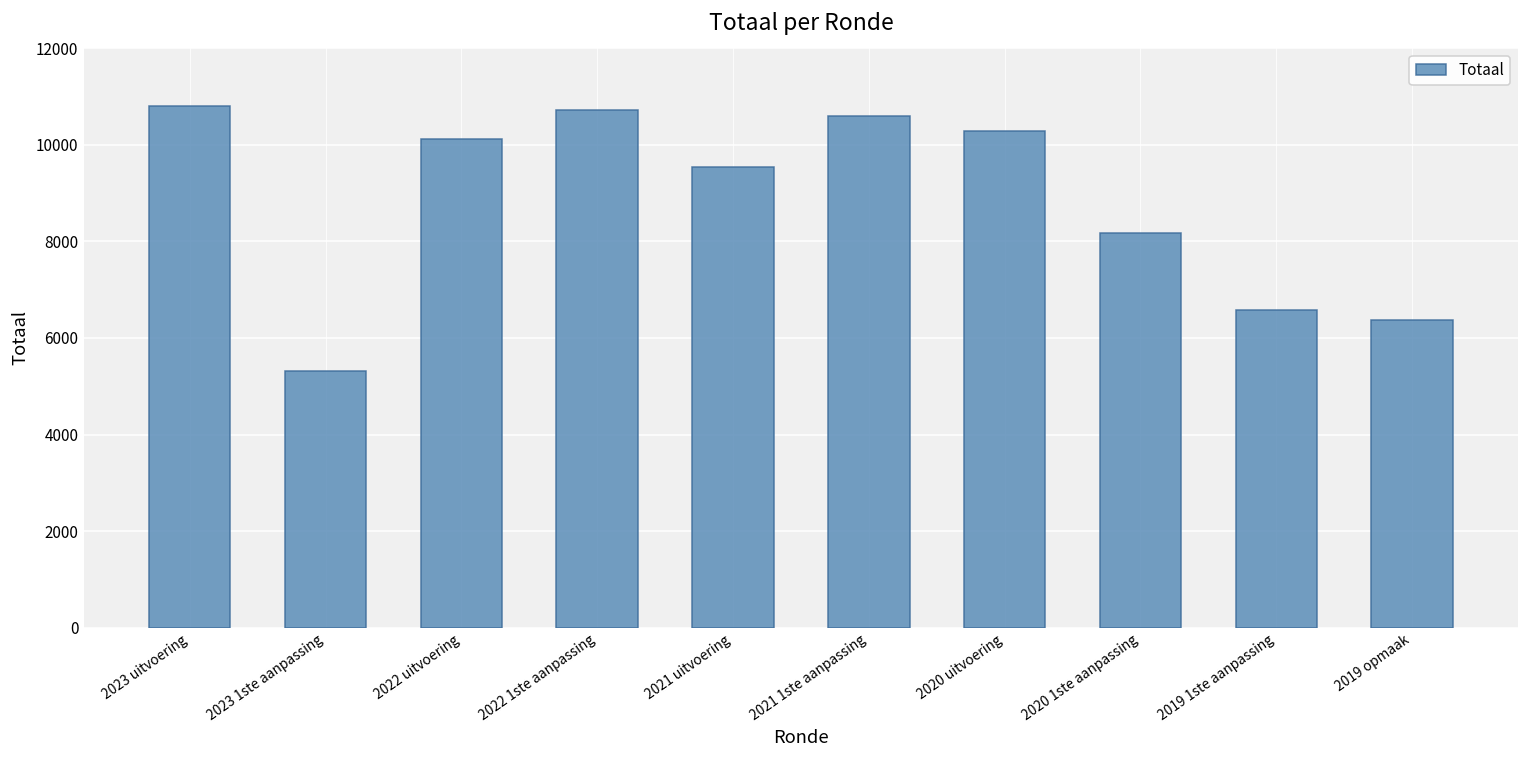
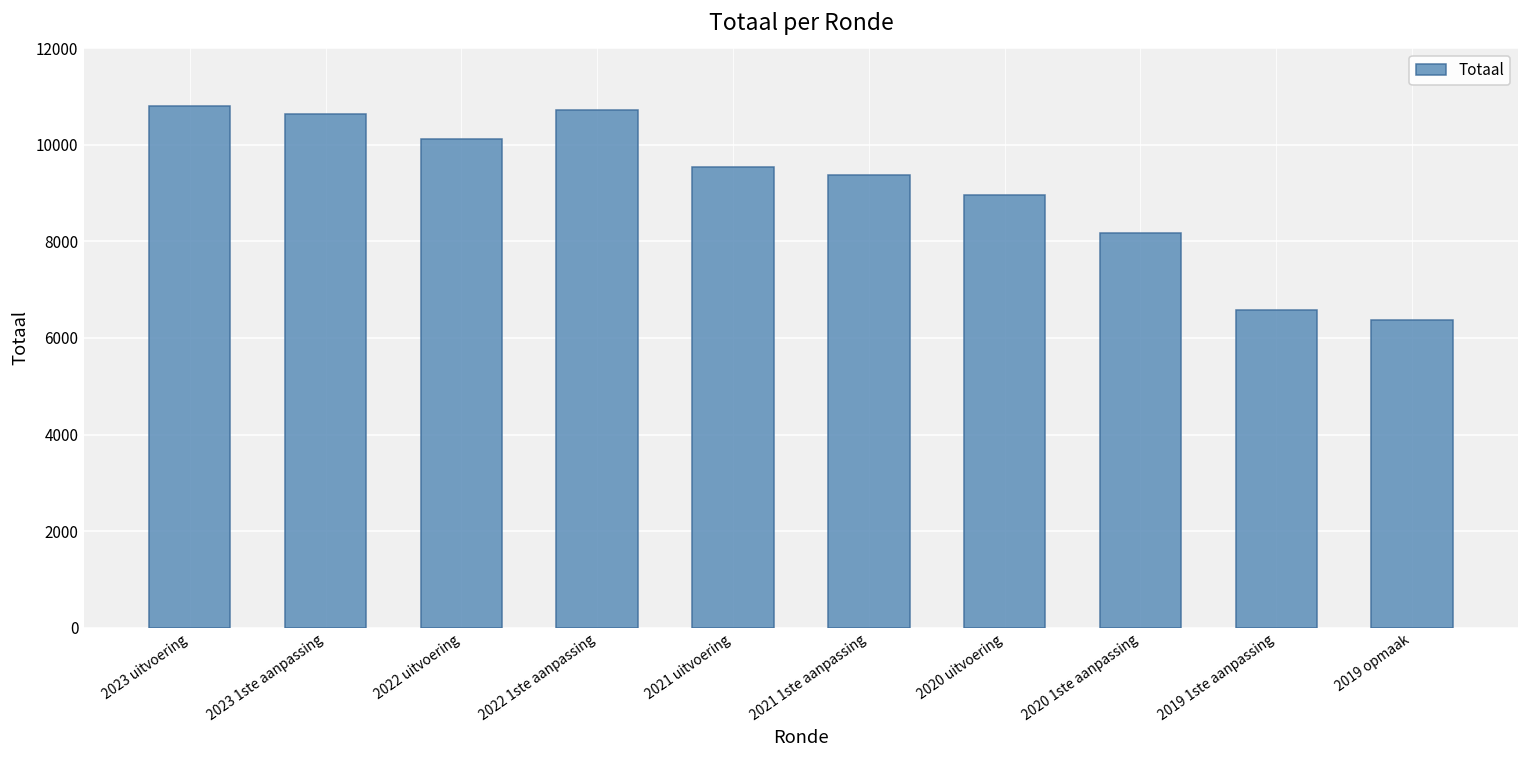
  {
    "2023 uitvoering": 10800,
-   "2023 1ste aanpassing": 5300,
+   "2023 1ste aanpassing": 10600,
    "2022 uitvoering": 10100,
    "2022 1ste aanpassing": 10700,
    "2021 uitvoering": 9500,
-   "2021 1ste aanpassing": 10600,
-   "2020 uitvoering": 10300,
+   "2021 1ste aanpassing": 9400,
+   "2020 uitvoering": 9000,
    "2020 1ste aanpassing": 8200,
    "2019 1ste aanpassing": 6600,
    "2019 opmaak": 6400
  }
